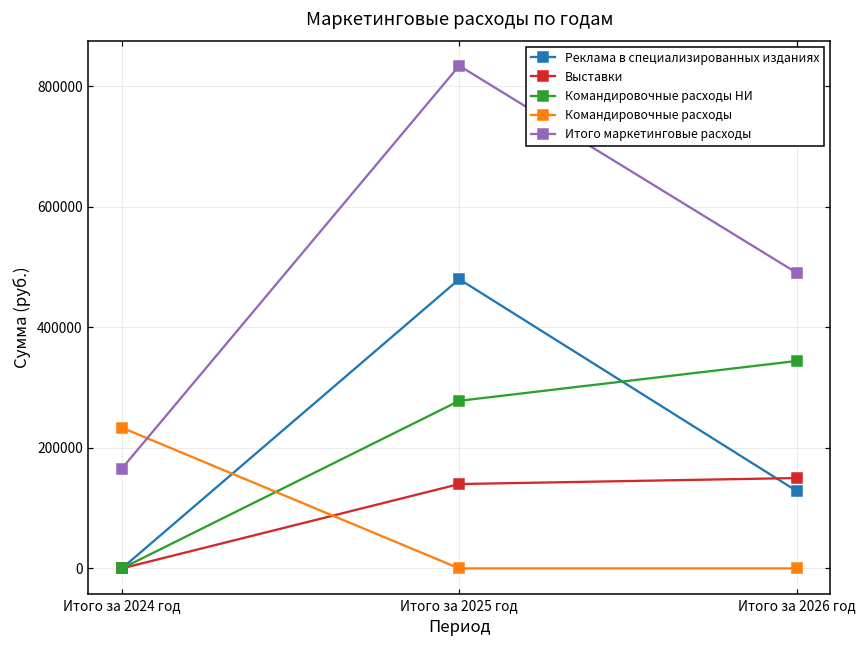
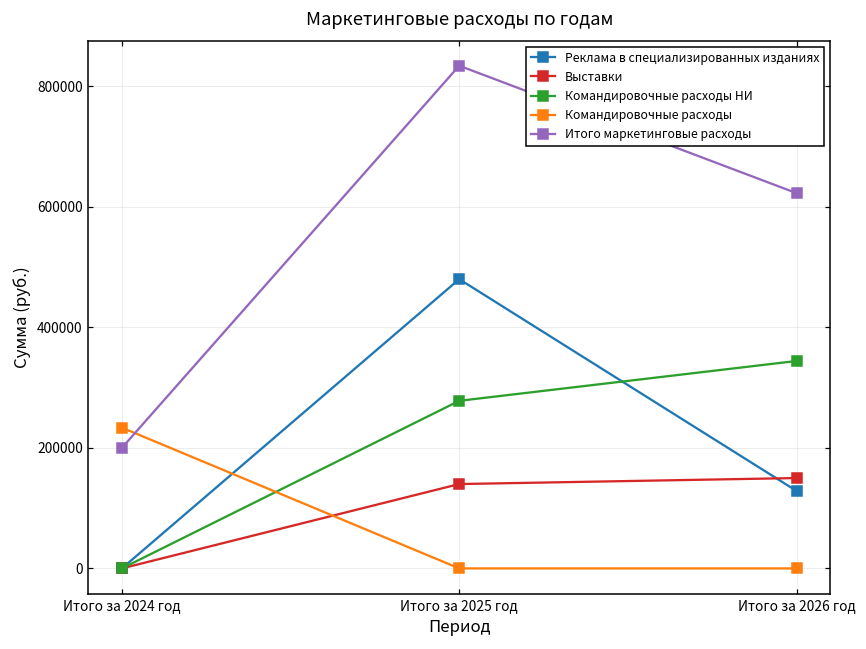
  {
    "Реклама в специализированных изданиях": {
      "Итого за 2025 год": 480000,
      "Итого за 2026 год": 130000
    },
    "Выставки": {
      "Итого за 2025 год": 140000,
      "Итого за 2026 год": 150000
    },
    "Командировочные расходы НИ": {
      "Итого за 2025 год": 280000,
      "Итого за 2026 год": 340000
    },
    "Командировочные расходы": {
      "Итого за 2024 год": 230000,
      "Итого за 2025 год": 0,
      "Итого за 2026 год": 0
    },
    "Итого маркетинговые расходы": {
-     "Итого за 2024 год": 170000,
+     "Итого за 2024 год": 200000,
      "Итого за 2025 год": 830000,
-     "Итого за 2026 год": 490000
+     "Итого за 2026 год": 620000
    }
  }
